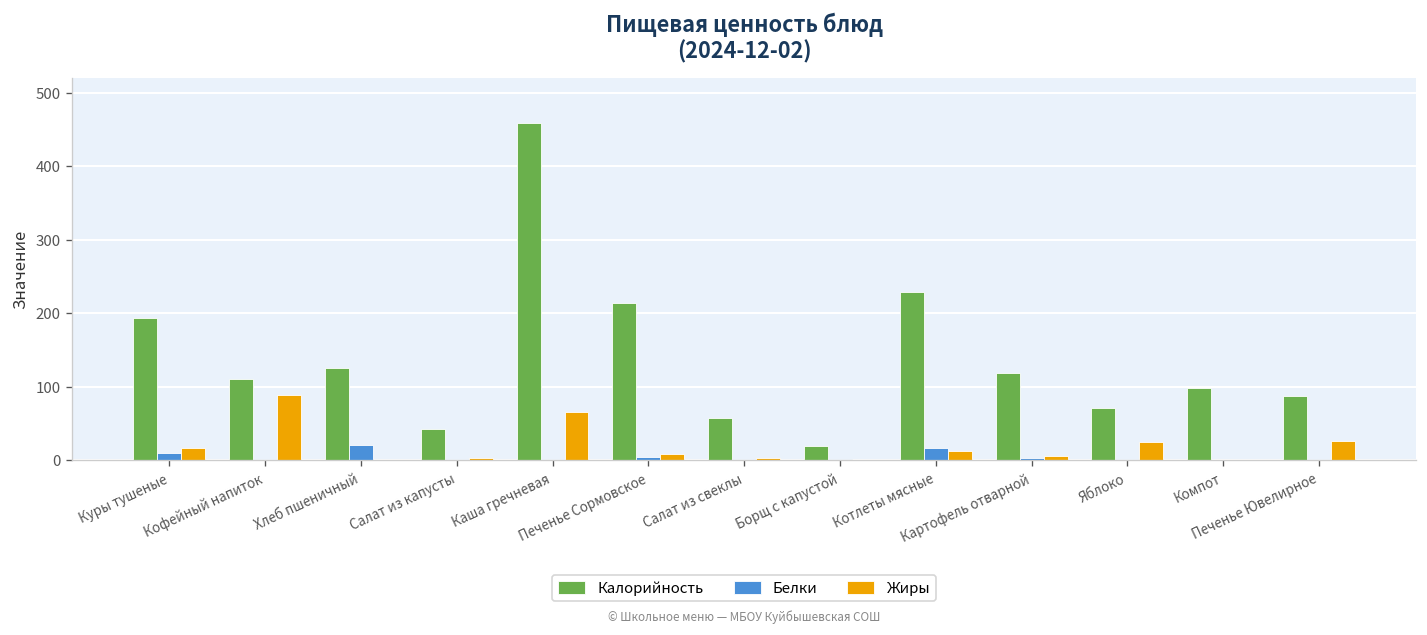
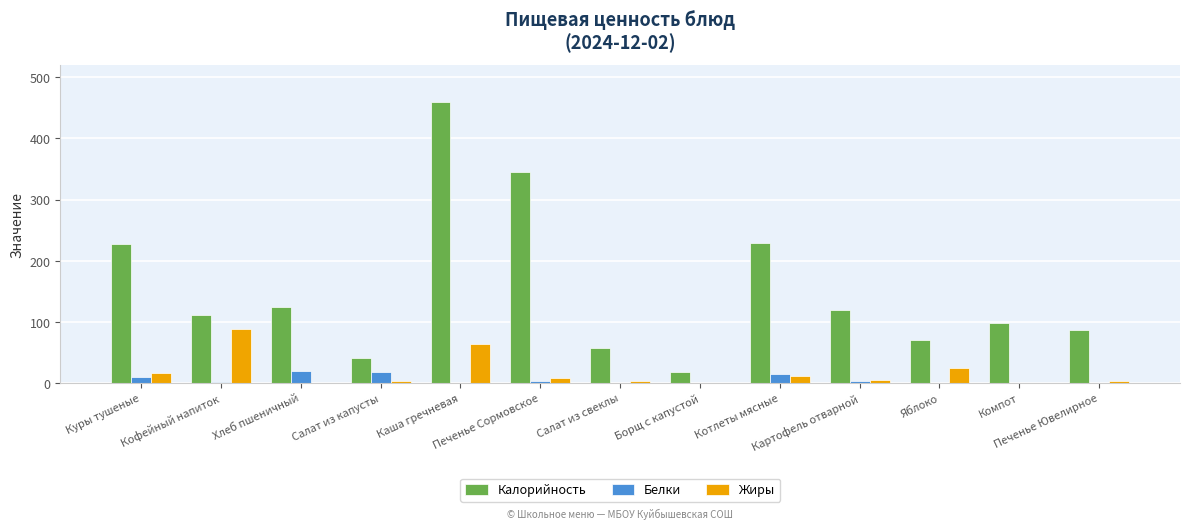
  {
    "Калорийность": {
-     "Куры тушеные": 190,
+     "Куры тушеные": 230,
      "Кофейный напиток": 110,
      "Хлеб пшеничный": 130,
      "Салат из капусты": 40,
      "Каша гречневая": 460,
-     "Печенье Сормовское": 210,
+     "Печенье Сормовское": 350,
      "Салат из свеклы": 60,
      "Борщ с капустой": 20,
      "Котлеты мясные": 230,
      "Картофель отварной": 120,
      "Яблоко": 70,
      "Компот": 100,
      "Печенье Ювелирное": 90
    },
    "Белки": {
      "Куры тушеные": 10,
      "Хлеб пшеничный": 20,
-     "Салат из капусты": 0,
+     "Салат из капусты": 20,
      "Котлеты мясные": 20,
      "Компот": 0
    },
    "Жиры": {
      "Куры тушеные": 20,
      "Кофейный напиток": 90,
      "Хлеб пшеничный": 0,
      "Каша гречневая": 70,
      "Печенье Сормовское": 10,
      "Борщ с капустой": 0,
      "Котлеты мясные": 10,
      "Картофель отварной": 10,
      "Яблоко": 30,
      "Компот": 0,
-     "Печенье Ювелирное": 30
+     "Печенье Ювелирное": 0
    }
  }
